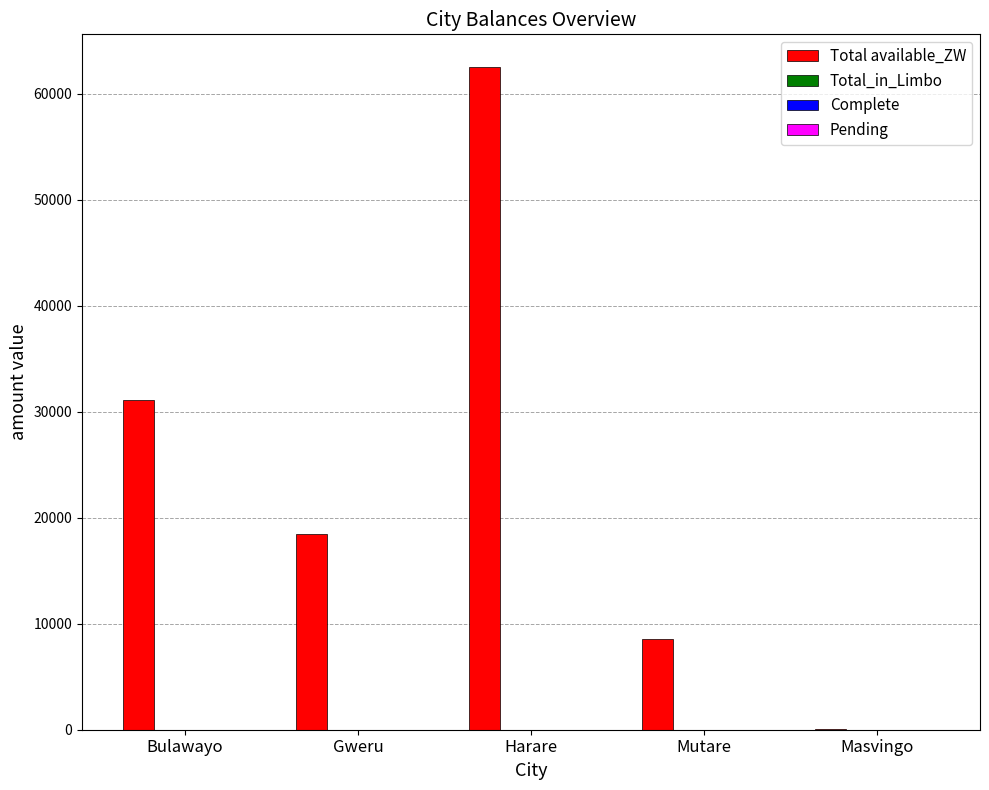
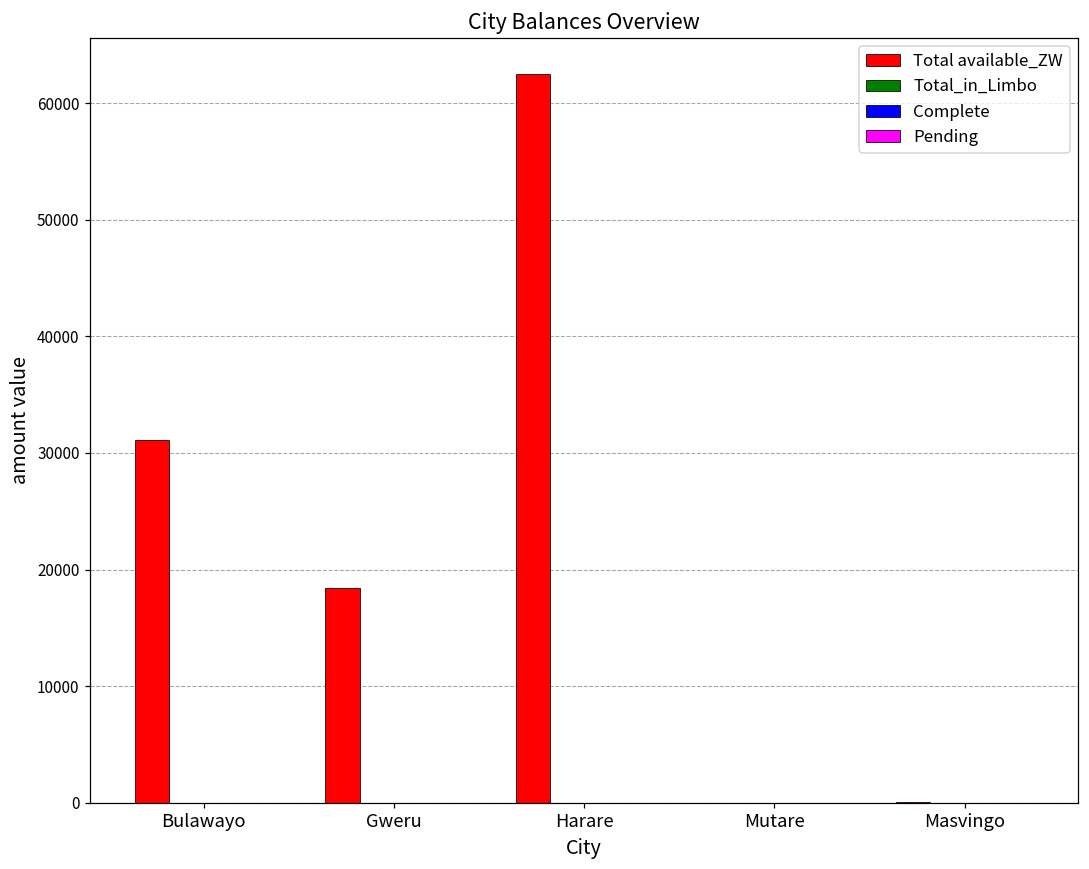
  {
    "Total available_ZW": {
      "Bulawayo": 31100,
      "Gweru": 18400,
      "Harare": 62500,
-     "Mutare": 8500
+     "Mutare": 0
    },
    "Total_in_Limbo": {
      "Bulawayo": 0,
      "Gweru": 0,
      "Harare": 0,
      "Mutare": 0,
      "Masvingo": 0
    },
    "Complete": {
      "Bulawayo": 0,
      "Gweru": 0,
      "Harare": 0,
      "Mutare": 0,
      "Masvingo": 0
    },
    "Pending": {
      "Bulawayo": 0,
      "Gweru": 0,
      "Harare": 0,
      "Mutare": 0,
      "Masvingo": 0
    }
  }
